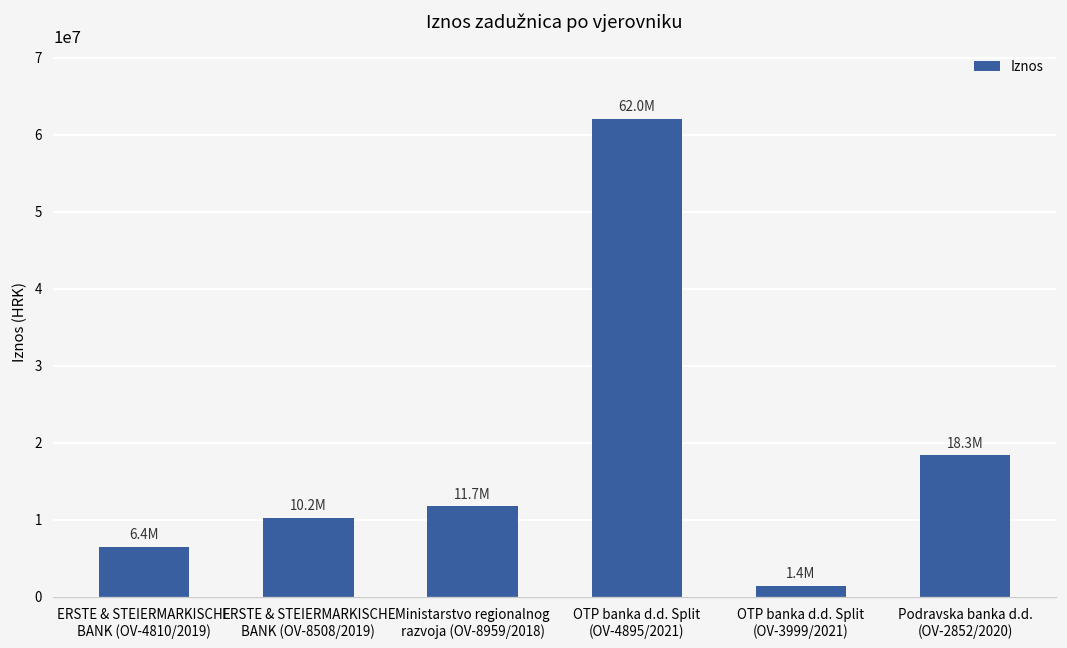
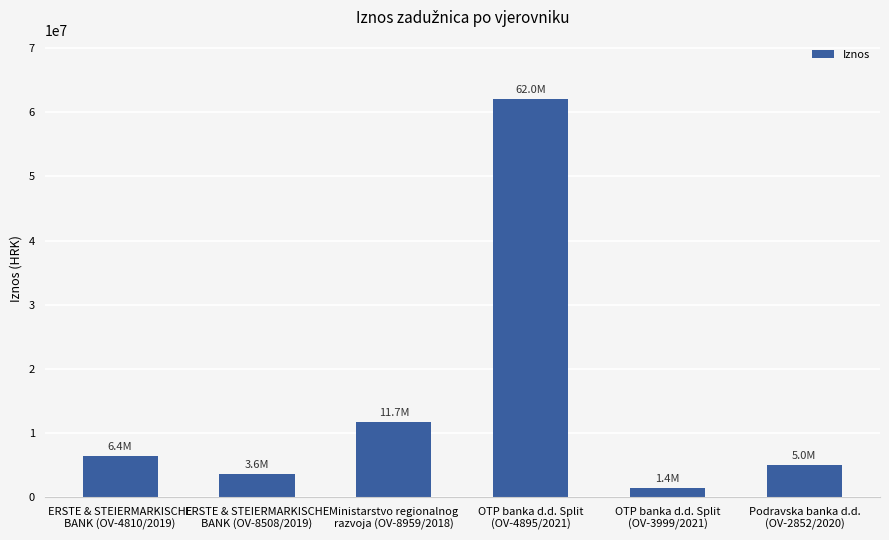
  {
    "ERSTE & STEIERMARKISCHE BANK (OV-4810/2019)": "6.4M",
-   "ERSTE & STEIERMARKISCHE BANK (OV-8508/2019)": "10.2M",
+   "ERSTE & STEIERMARKISCHE BANK (OV-8508/2019)": "3.6M",
    "Ministarstvo regionalnog razvoja (OV-8959/2018)": "11.7M",
    "OTP banka d.d. Split (OV-4895/2021)": "62.0M",
    "OTP banka d.d. Split (OV-3999/2021)": "1.4M",
-   "Podravska banka d.d. (OV-2852/2020)": "18.3M"
+   "Podravska banka d.d. (OV-2852/2020)": "5.0M"
  }
